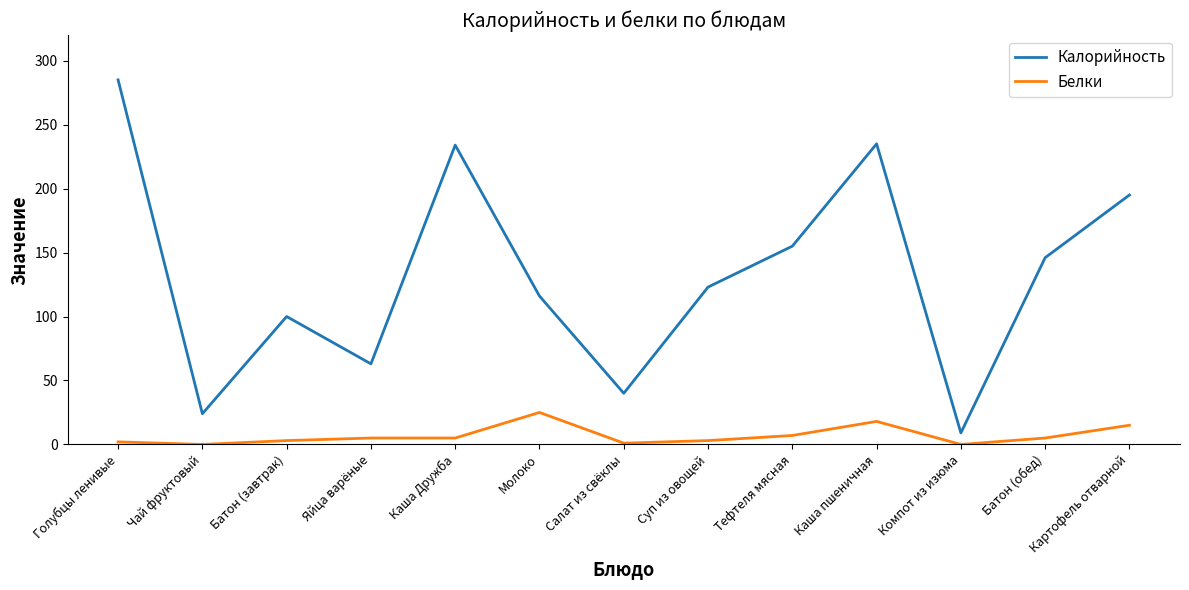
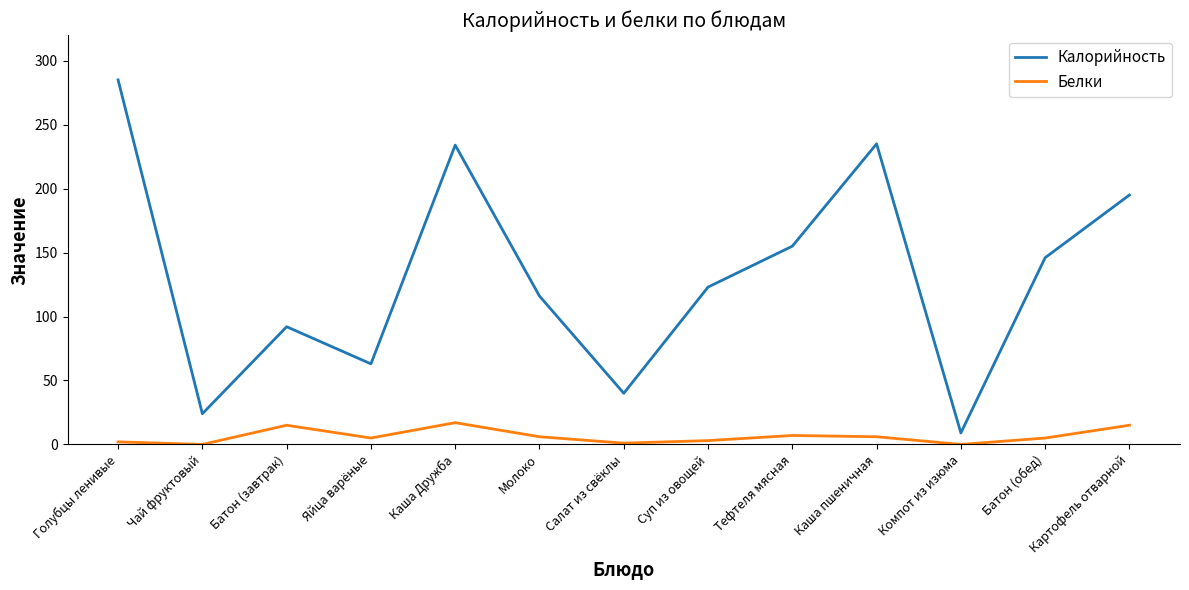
  {
    "Калорийность": {
      "Голубцы ленивые": 285,
      "Чай фруктовый": 24,
-     "Батон (завтрак)": 100,
+     "Батон (завтрак)": 92,
      "Яйца варёные": 63,
      "Каша Дружба": 234,
      "Молоко": 116,
      "Салат из свёклы": 40,
      "Суп из овощей": 123,
      "Тефтеля мясная": 155,
      "Каша пшеничная": 235,
      "Компот из изюма": 9,
      "Батон (обед)": 146,
      "Картофель отварной": 195
    },
    "Белки": {
      "Голубцы ленивые": 2,
      "Чай фруктовый": 0,
-     "Батон (завтрак)": 3,
+     "Батон (завтрак)": 15,
      "Яйца варёные": 5,
-     "Каша Дружба": 5,
-     "Молоко": 25,
+     "Каша Дружба": 17,
+     "Молоко": 6,
      "Салат из свёклы": 1,
      "Суп из овощей": 3,
      "Тефтеля мясная": 7,
-     "Каша пшеничная": 18,
+     "Каша пшеничная": 6,
      "Компот из изюма": 0,
      "Батон (обед)": 5,
      "Картофель отварной": 15
    }
  }
